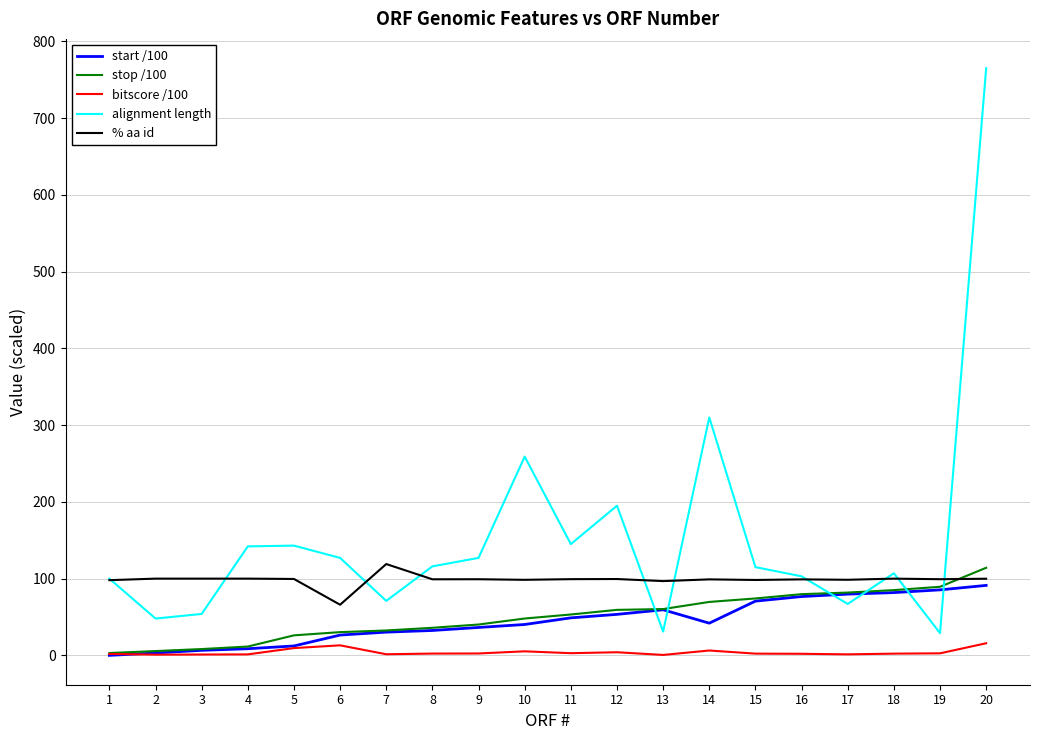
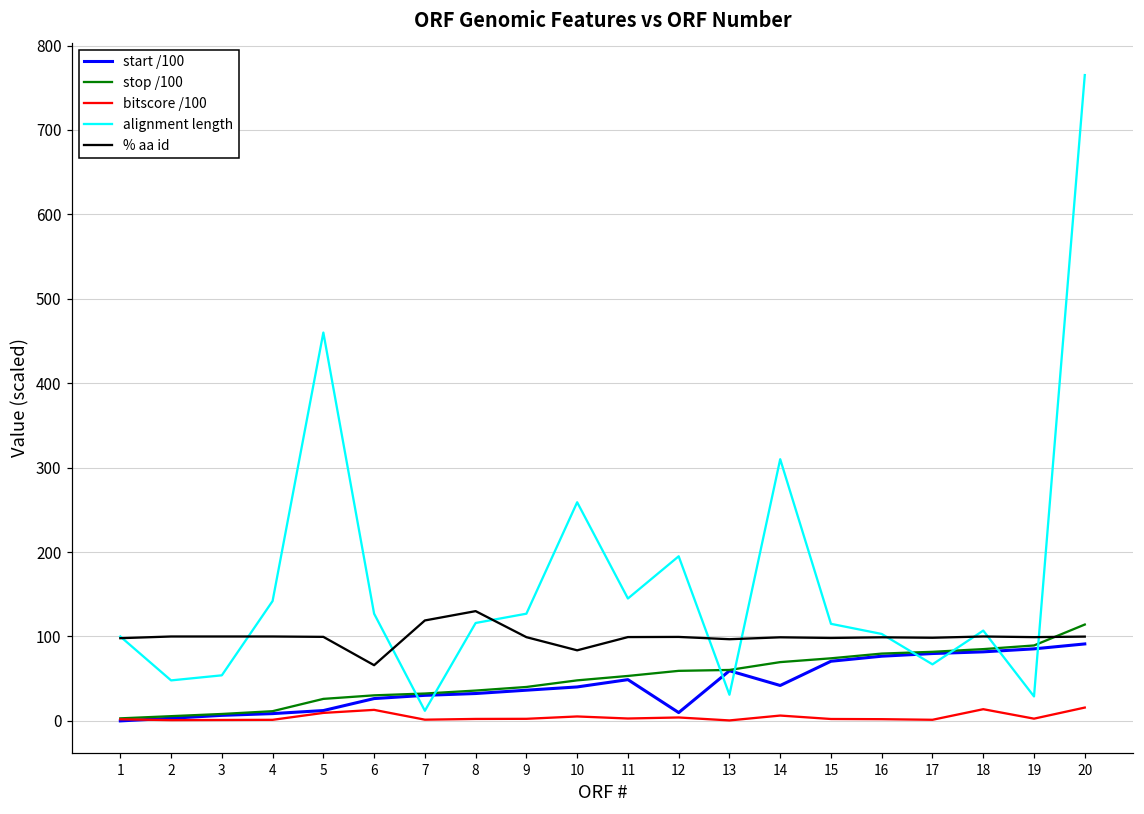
  {
    "start /100": {
      "6": 30,
      "8": 30,
      "9": 40,
      "10": 40,
      "11": 50,
-     "12": 50,
+     "12": 10,
      "14": 40,
      "15": 70,
      "19": 90,
      "20": 90
    },
    "stop /100": {
      "5": 30,
      "6": 30,
      "8": 40,
      "9": 40,
      "10": 50,
      "11": 50,
      "12": 60,
      "14": 70,
      "15": 70,
      "19": 90,
      "20": 110
    },
    "bitscore /100": {
      "3": 0,
      "4": 0,
      "6": 10,
      "7": 0,
      "8": 0,
      "9": 0,
      "10": 10,
      "11": 0,
      "12": 0,
      "13": 0,
      "14": 10,
      "15": 0,
      "16": 0,
      "17": 0,
-     "18": 0,
+     "18": 10,
      "19": 0,
      "20": 20
    },
    "alignment length": {
      "2": 50,
      "3": 50,
      "4": 140,
-     "5": 140,
+     "5": 460,
      "6": 130,
-     "7": 70,
+     "7": 10,
      "8": 120,
      "9": 130,
      "10": 260,
      "11": 150,
      "12": 200,
      "13": 30,
      "14": 310,
      "15": 120,
      "16": 100,
      "17": 70,
      "18": 110,
      "19": 30,
      "20": 770
    },
    "% aa id": {
      "2": 100,
      "3": 100,
      "4": 100,
      "5": 100,
      "6": 70,
      "7": 120,
-     "8": 100,
+     "8": 130,
      "9": 100,
-     "10": 100,
+     "10": 80,
      "11": 100,
      "12": 100,
      "13": 100,
      "14": 100,
      "15": 100,
      "16": 100,
      "17": 100,
      "18": 100,
      "19": 100,
      "20": 100
    }
  }
